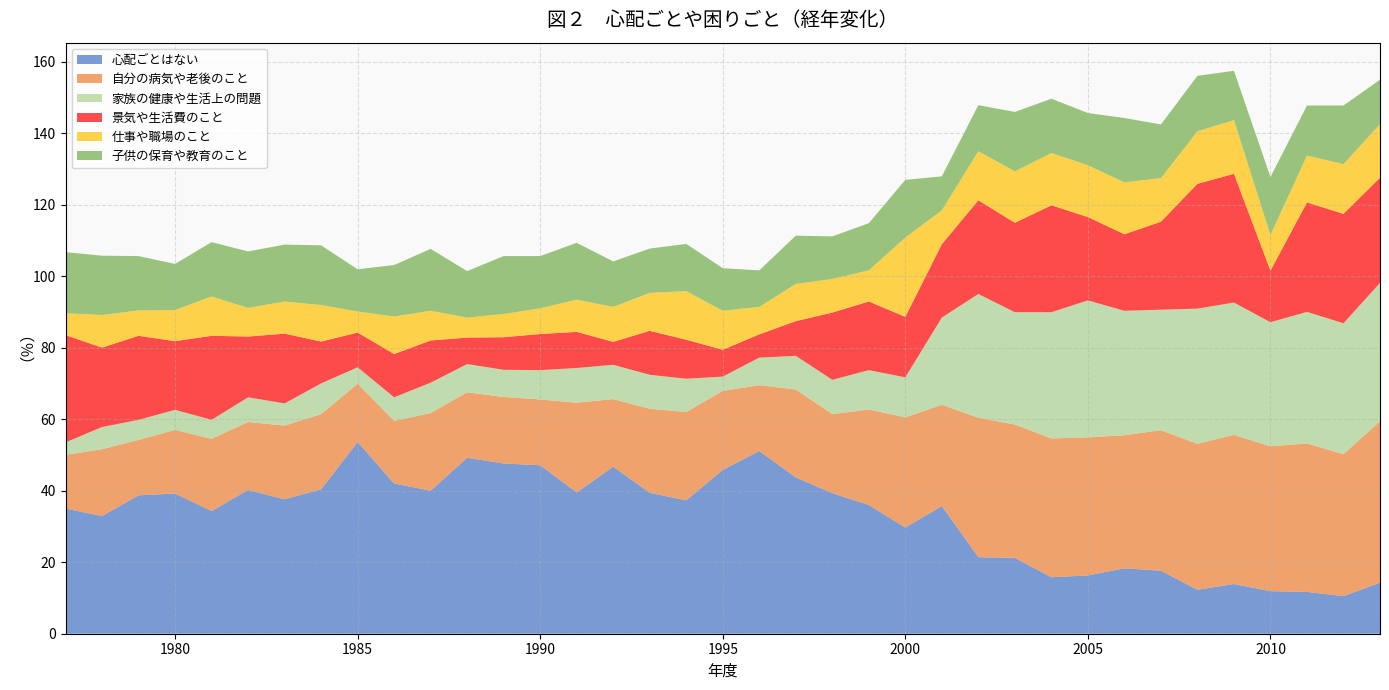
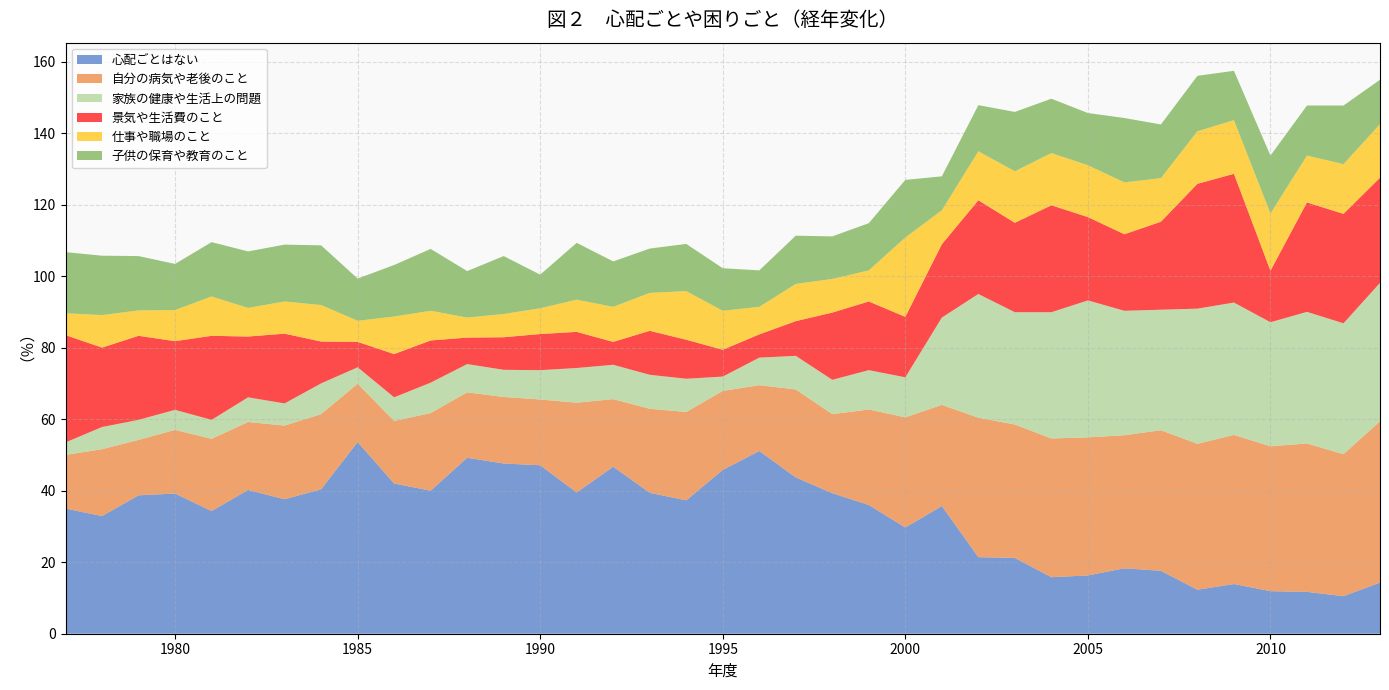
  {
    "心配ごとはない": {
      "1980": 39,
      "1985": 54,
      "1990": 47,
      "1995": 46,
      "2000": 30,
      "2005": 16,
      "2010": 12
    },
    "自分の病気や老後のこと": {
      "1980": 18,
      "1985": 16,
      "1990": 18,
      "1995": 22,
      "2000": 31,
      "2005": 39,
      "2010": 41
    },
    "家族の健康や生活上の問題": {
      "1980": 6,
      "1985": 5,
      "1990": 8,
      "1995": 4,
      "2000": 11,
      "2005": 38,
      "2010": 35
    },
    "景気や生活費のこと": {
      "1980": 19,
-     "1985": 10,
+     "1985": 7,
      "1990": 10,
      "1995": 8,
      "2000": 17,
      "2005": 23,
      "2010": 14
    },
    "仕事や職場のこと": {
      "1980": 9,
      "1985": 6,
      "1990": 7,
      "1995": 11,
      "2000": 22,
      "2005": 15,
-     "2010": 10
+     "2010": 16
    },
    "子供の保育や教育のこと": {
      "1980": 13,
      "1985": 12,
-     "1990": 15,
+     "1990": 9,
      "1995": 12,
      "2000": 16,
      "2005": 15,
      "2010": 16
    }
  }
